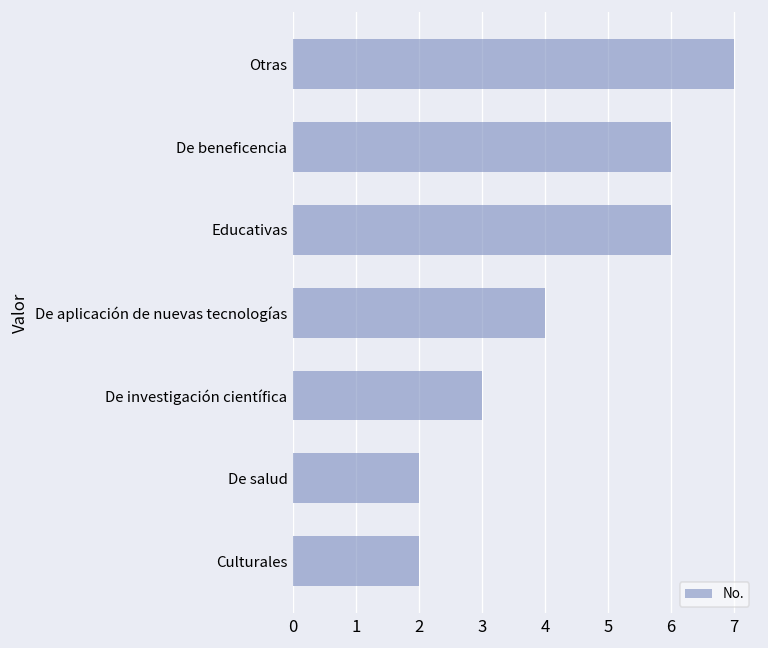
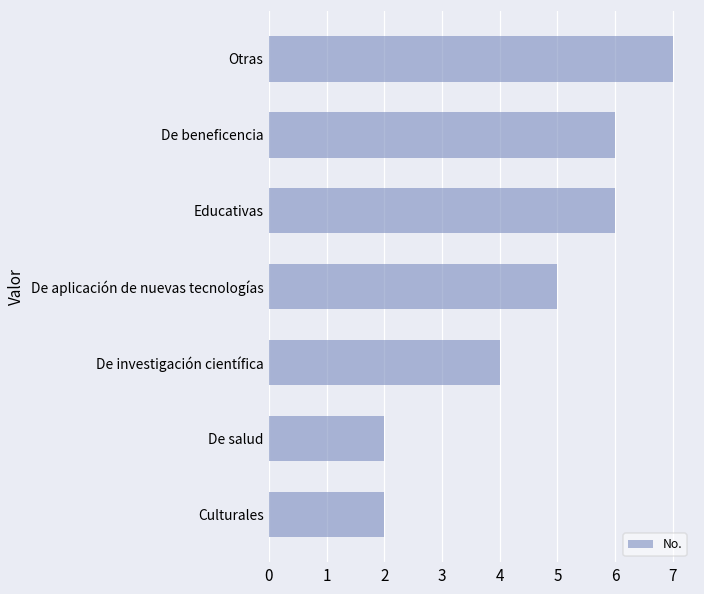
  {
    "Otras": 7,
    "De beneficencia": 6,
    "Educativas": 6,
-   "De aplicación de nuevas tecnologías": 4,
-   "De investigación científica": 3,
+   "De aplicación de nuevas tecnologías": 5,
+   "De investigación científica": 4,
    "De salud": 2,
    "Culturales": 2
  }
